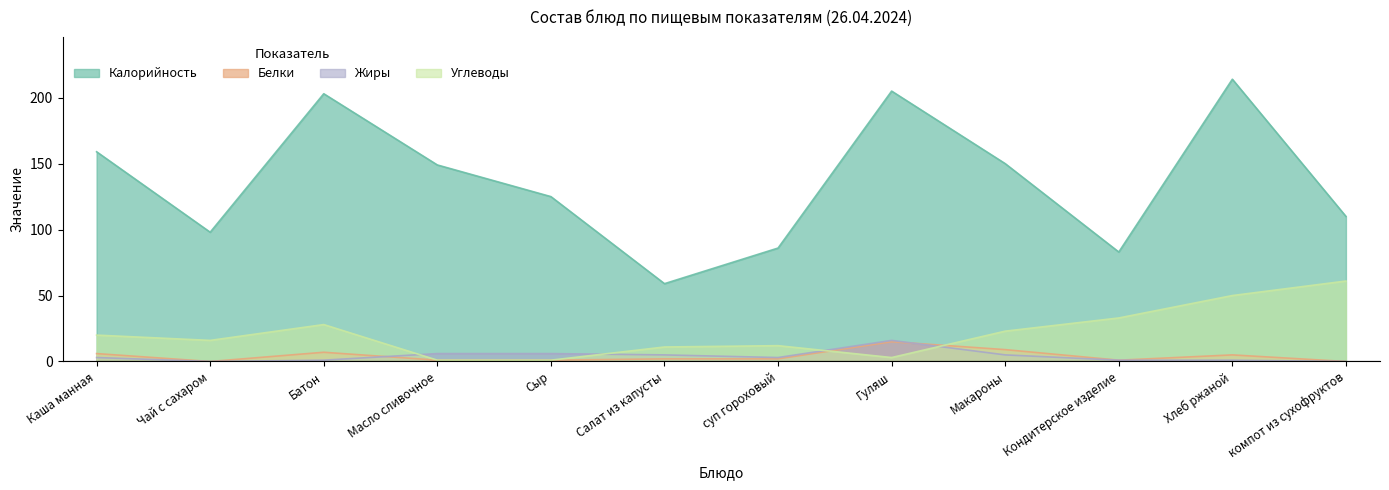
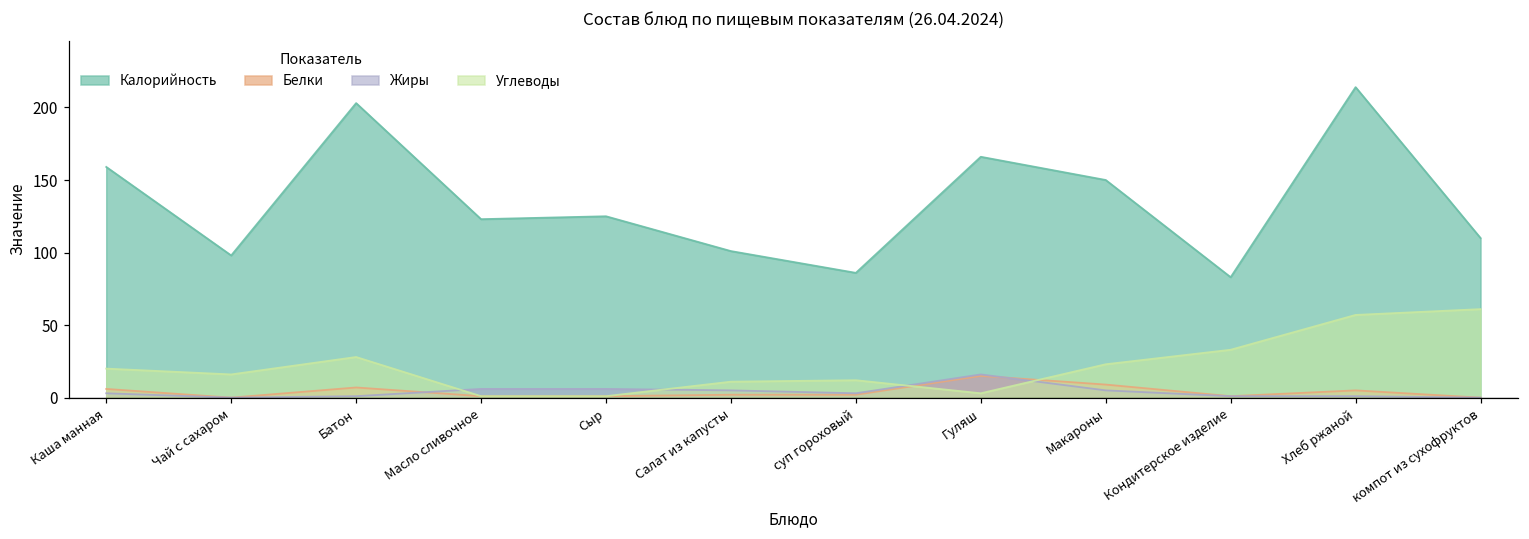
  {
    "Калорийность": {
      "Каша манная": 159,
      "Чай с сахаром": 98,
      "Батон": 203,
-     "Масло сливочное": 149,
+     "Масло сливочное": 123,
      "Сыр": 125,
-     "Салат из капусты": 59,
+     "Салат из капусты": 101,
      "суп гороховый": 86,
-     "Гуляш": 205,
+     "Гуляш": 166,
      "Макароны": 150,
      "Кондитерское изделие": 83,
      "Хлеб ржаной": 214,
      "компот из сухофруктов": 110
    },
    "Белки": {
      "Каша манная": 6,
      "Батон": 7,
      "Салат из капусты": 2,
      "Макароны": 9,
      "Хлеб ржаной": 5
    },
    "Жиры": {
      "Каша манная": 3,
      "Батон": 1,
      "Масло сливочное": 6,
      "Сыр": 6,
      "Салат из капусты": 5,
      "Макароны": 5,
      "Хлеб ржаной": 1
    },
    "Углеводы": {
      "Каша манная": 20,
      "Чай с сахаром": 16,
      "Батон": 28,
      "Салат из капусты": 11,
      "суп гороховый": 12,
      "Гуляш": 3,
      "Макароны": 23,
      "Кондитерское изделие": 33,
-     "Хлеб ржаной": 50,
+     "Хлеб ржаной": 57,
      "компот из сухофруктов": 61
    }
  }
